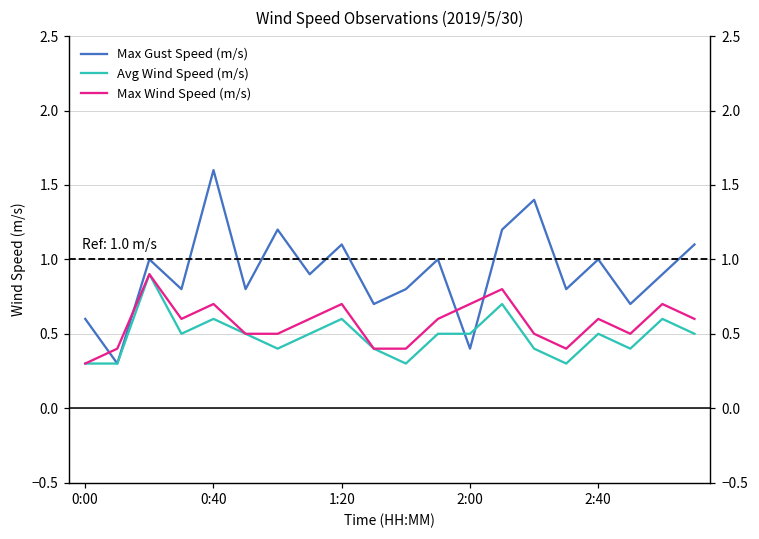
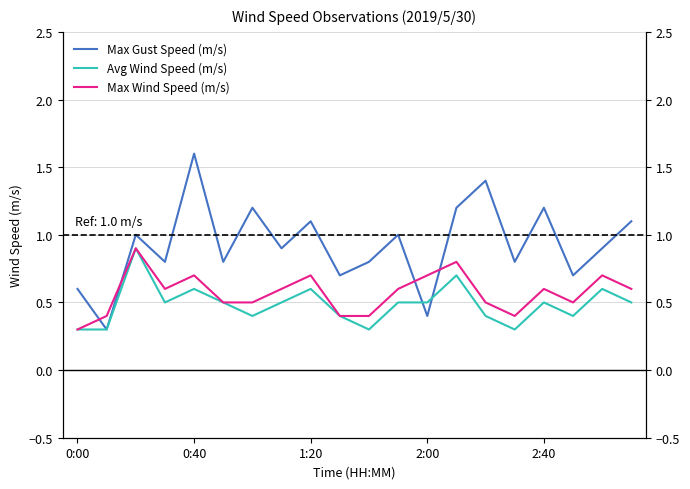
  {
    "Max Gust Speed (m/s)": {
      "0:00": 0.6,
      "0:40": 1.6,
      "1:20": 1.1,
      "2:00": 0.4,
-     "2:40": 1.0
+     "2:40": 1.2
    },
    "Avg Wind Speed (m/s)": {
      "0:40": 0.6,
      "1:20": 0.6,
      "2:00": 0.5,
      "2:40": 0.5
    },
    "Max Wind Speed (m/s)": {
      "0:40": 0.7,
      "1:20": 0.7,
      "2:00": 0.7,
      "2:40": 0.6
    }
  }
